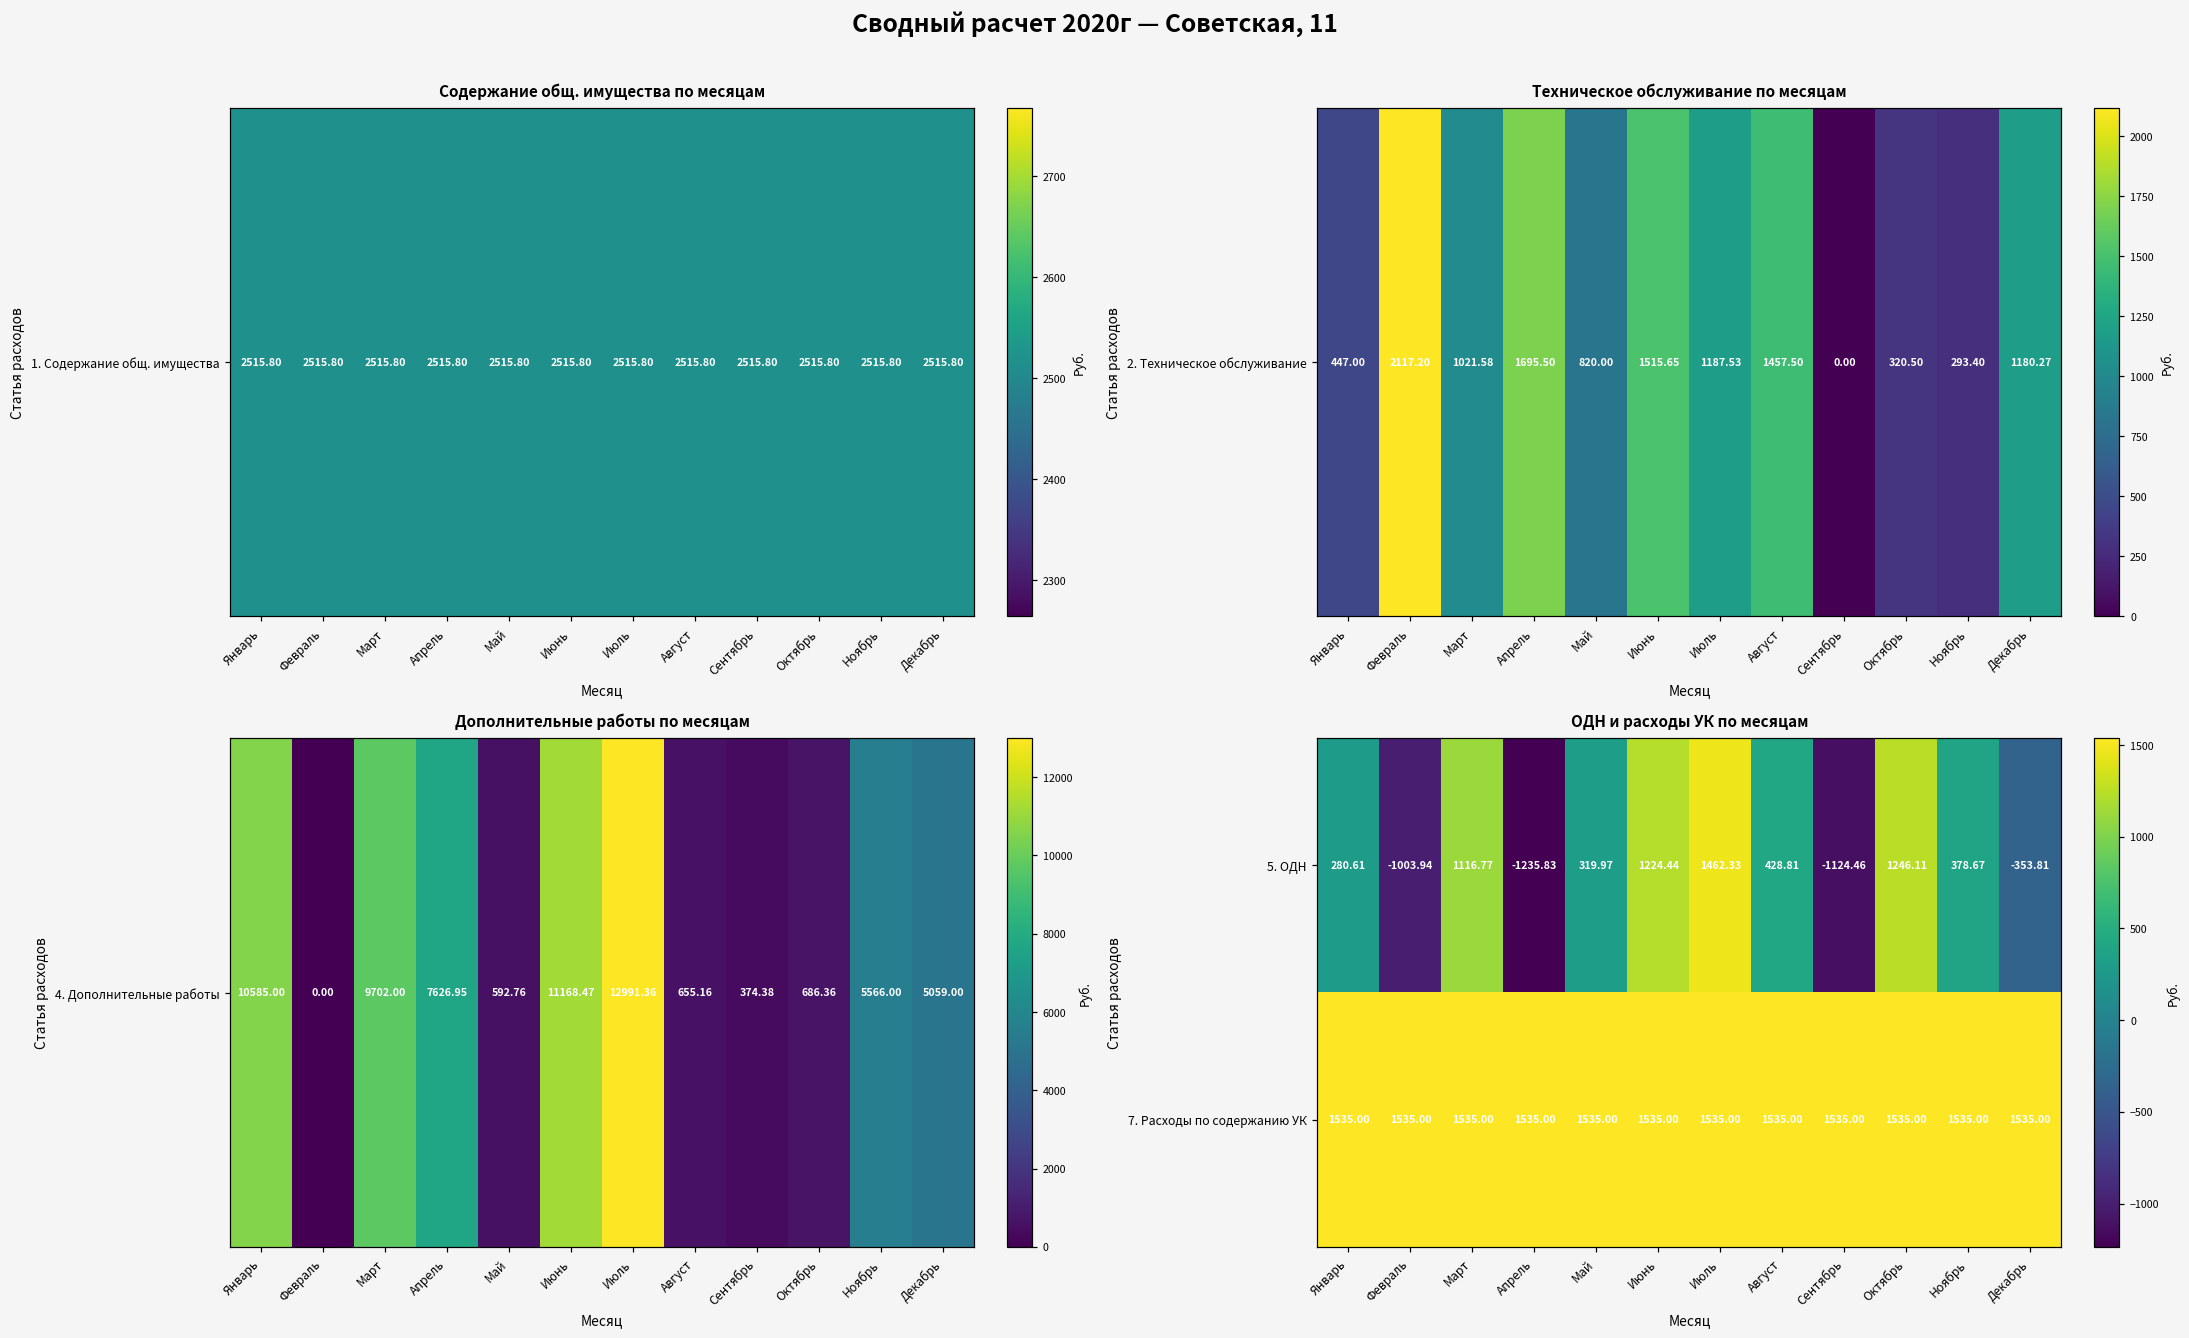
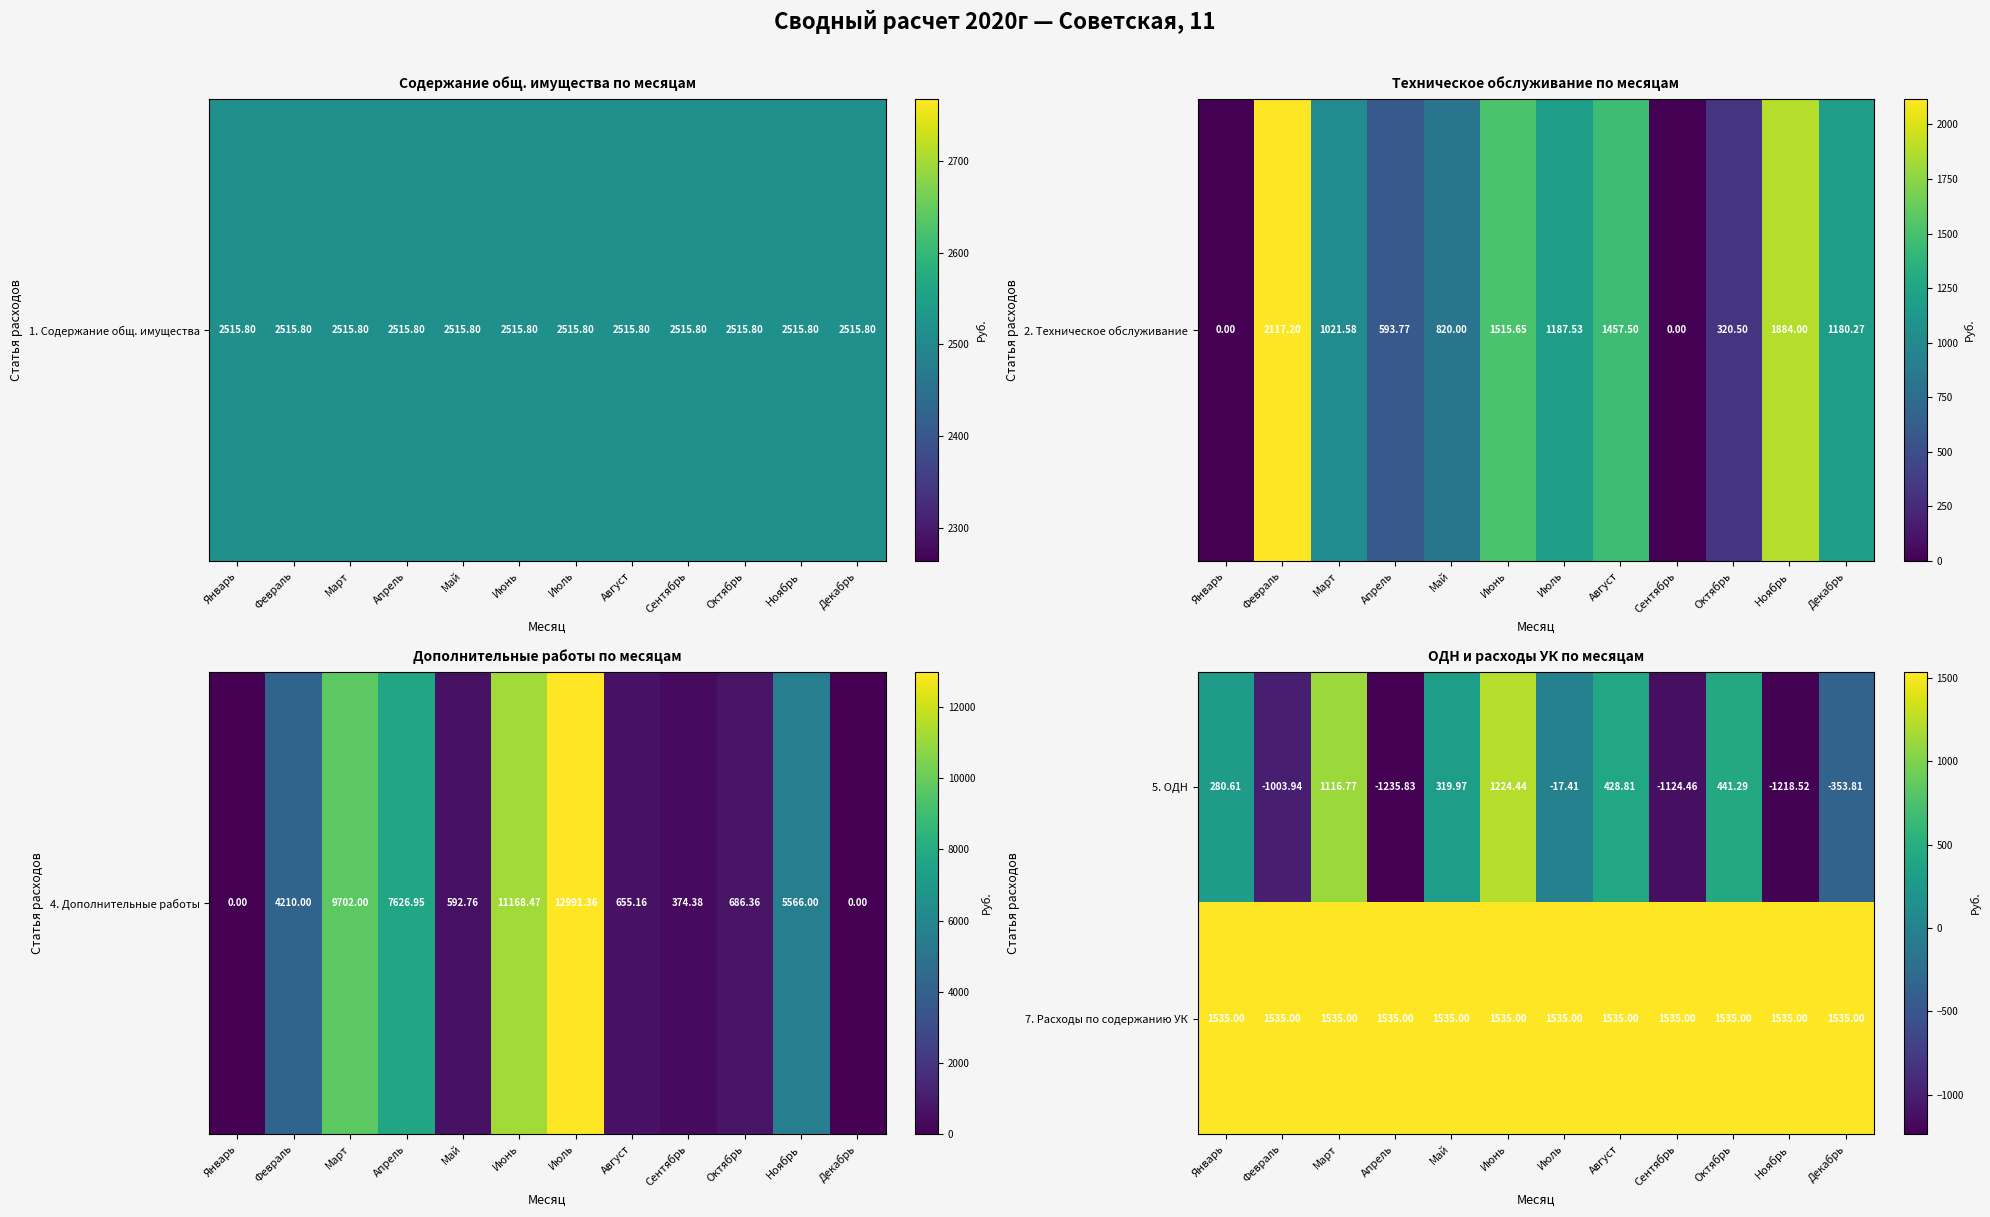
  {
    "Содержание общ. имущества по месяцам": {
      "1. Содержание общ. имущества": {
        "Январь": 2515.80,
        "Февраль": 2515.80,
        "Март": 2515.80,
        "Апрель": 2515.80,
        "Май": 2515.80,
        "Июнь": 2515.80,
        "Июль": 2515.80,
        "Август": 2515.80,
        "Сентябрь": 2515.80,
        "Октябрь": 2515.80,
        "Ноябрь": 2515.80,
        "Декабрь": 2515.80
      }
    },
    "Техническое обслуживание по месяцам": {
      "2. Техническое обслуживание": {
-       "Январь": 447.00,
+       "Январь": 0.00,
        "Февраль": 2117.20,
        "Март": 1021.58,
-       "Апрель": 1695.50,
+       "Апрель": 593.77,
        "Май": 820.00,
        "Июнь": 1515.65,
        "Июль": 1187.53,
        "Август": 1457.50,
        "Сентябрь": 0.00,
        "Октябрь": 320.50,
-       "Ноябрь": 293.40,
+       "Ноябрь": 1884.00,
        "Декабрь": 1180.27
      }
    },
    "Дополнительные работы по месяцам": {
      "4. Дополнительные работы": {
-       "Январь": 10585.00,
-       "Февраль": 0.00,
+       "Январь": 0.00,
+       "Февраль": 4210.00,
        "Март": 9702.00,
        "Апрель": 7626.95,
        "Май": 592.76,
        "Июнь": 11168.47,
        "Июль": 12991.36,
        "Август": 655.16,
        "Сентябрь": 374.38,
        "Октябрь": 686.36,
        "Ноябрь": 5566.00,
-       "Декабрь": 5059.00
+       "Декабрь": 0.00
      }
    },
    "ОДН и расходы УК по месяцам": {
      "5. ОДН": {
        "Январь": 280.61,
        "Февраль": -1003.94,
        "Март": 1116.77,
        "Апрель": -1235.83,
        "Май": 319.97,
        "Июнь": 1224.44,
-       "Июль": 1462.33,
+       "Июль": -17.41,
        "Август": 428.81,
        "Сентябрь": -1124.46,
-       "Октябрь": 1246.11,
-       "Ноябрь": 378.67,
+       "Октябрь": 441.29,
+       "Ноябрь": -1218.52,
        "Декабрь": -353.81
      },
      "7. Расходы по содержанию УК": {
        "Январь": 1535.00,
        "Февраль": 1535.00,
        "Март": 1535.00,
        "Апрель": 1535.00,
        "Май": 1535.00,
        "Июнь": 1535.00,
        "Июль": 1535.00,
        "Август": 1535.00,
        "Сентябрь": 1535.00,
        "Октябрь": 1535.00,
        "Ноябрь": 1535.00,
        "Декабрь": 1535.00
      }
    }
  }
